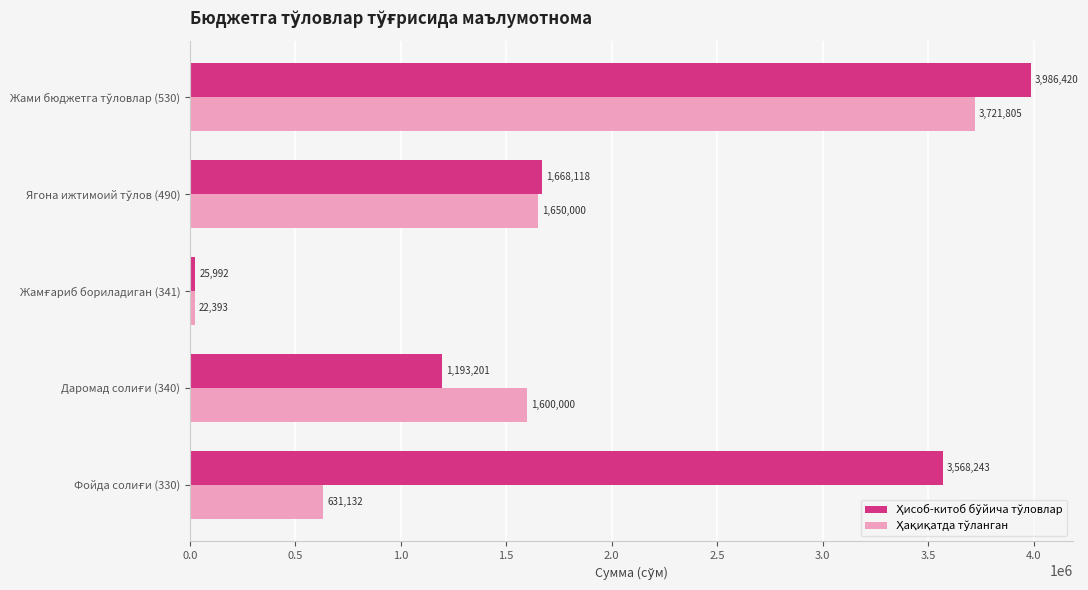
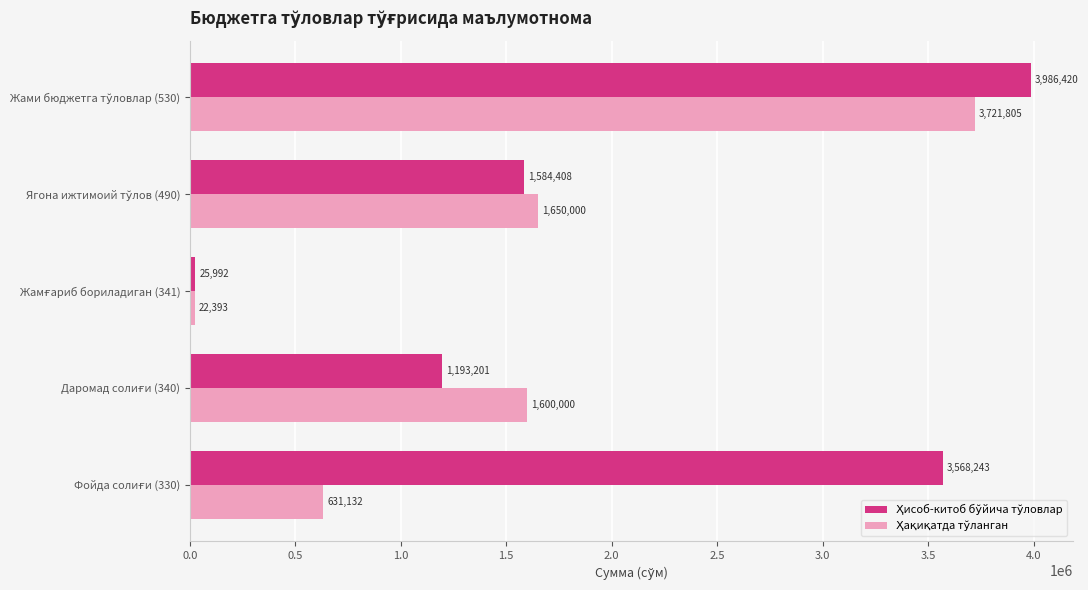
  {
    "Ҳисоб-китоб бўйича тўловлар": {
      "Жами бюджетга тўловлар (530)": "3,986,420",
-     "Ягона ижтимоий тўлов (490)": "1,668,118",
+     "Ягона ижтимоий тўлов (490)": "1,584,408",
      "Жамғариб бориладиган (341)": "25,992",
      "Даромад солиғи (340)": "1,193,201",
      "Фойда солиғи (330)": "3,568,243"
    },
    "Ҳақиқатда тўланган": {
      "Жами бюджетга тўловлар (530)": "3,721,805",
      "Ягона ижтимоий тўлов (490)": "1,650,000",
      "Жамғариб бориладиган (341)": "22,393",
      "Даромад солиғи (340)": "1,600,000",
      "Фойда солиғи (330)": "631,132"
    }
  }
